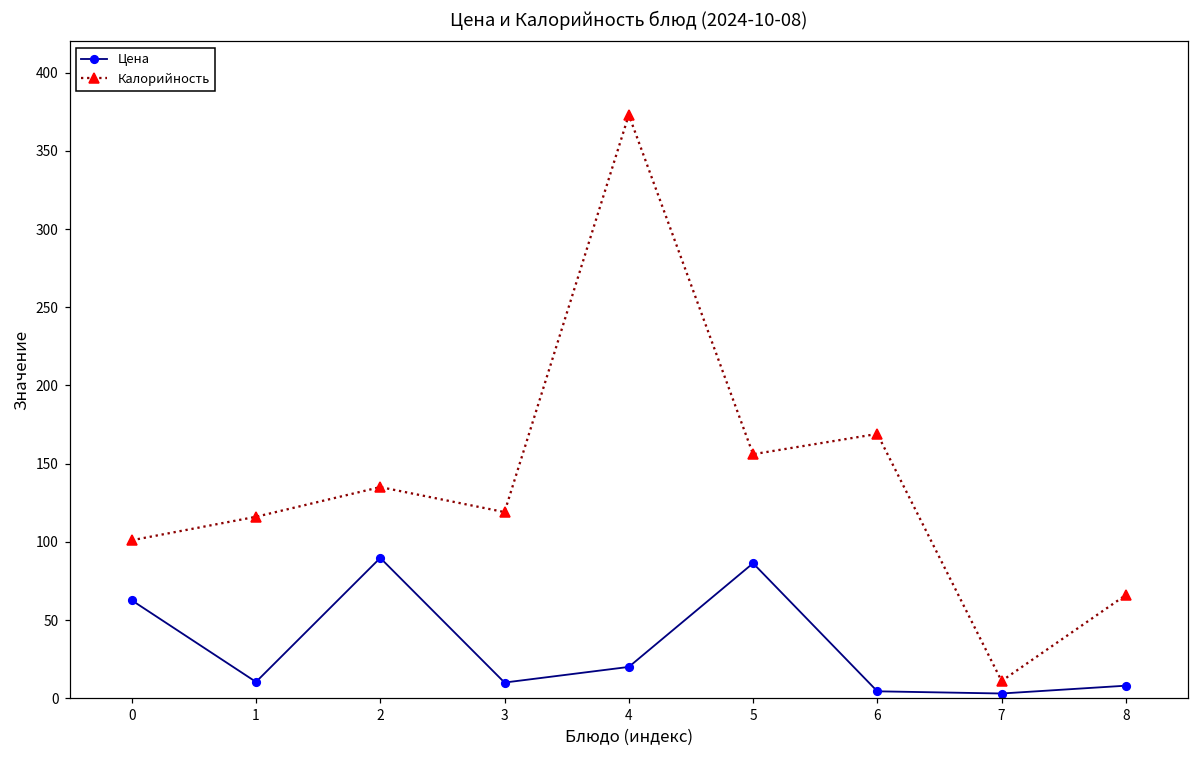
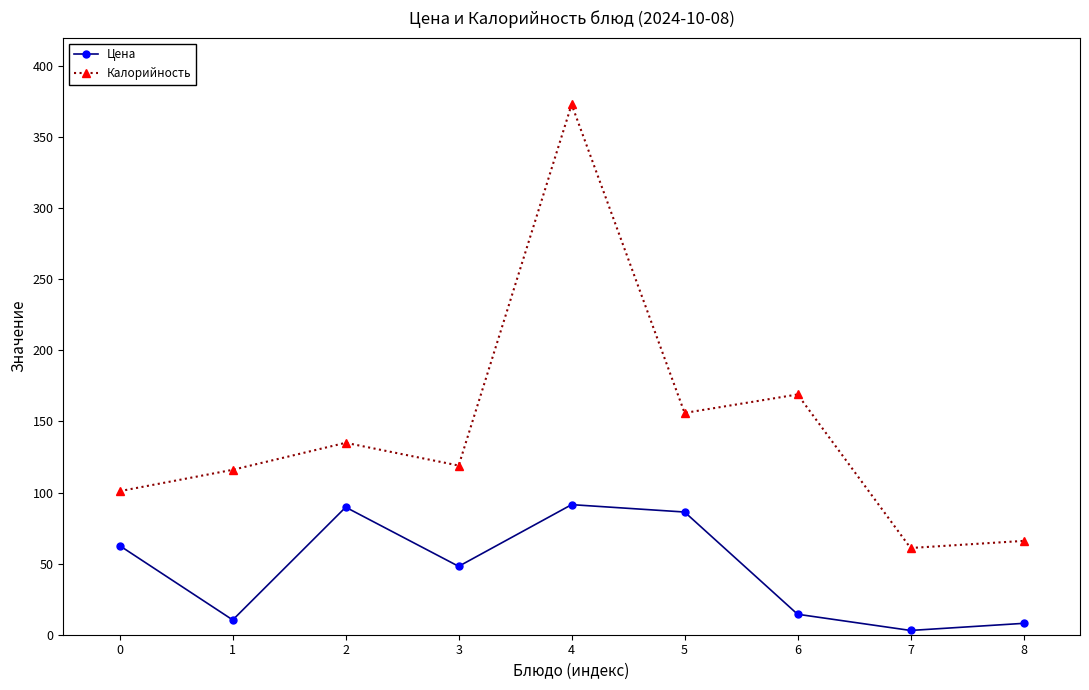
  {
    "Цена": {
      "0": 63,
      "1": 10,
      "2": 90,
-     "3": 10,
-     "4": 20,
+     "3": 48,
+     "4": 92,
      "5": 86,
-     "6": 4,
+     "6": 14,
      "7": 3,
      "8": 8
    },
    "Калорийность": {
      "0": 101,
      "1": 116,
      "2": 135,
      "3": 119,
      "4": 373,
      "5": 156,
      "6": 169,
-     "7": 11,
+     "7": 61,
      "8": 66
    }
  }
